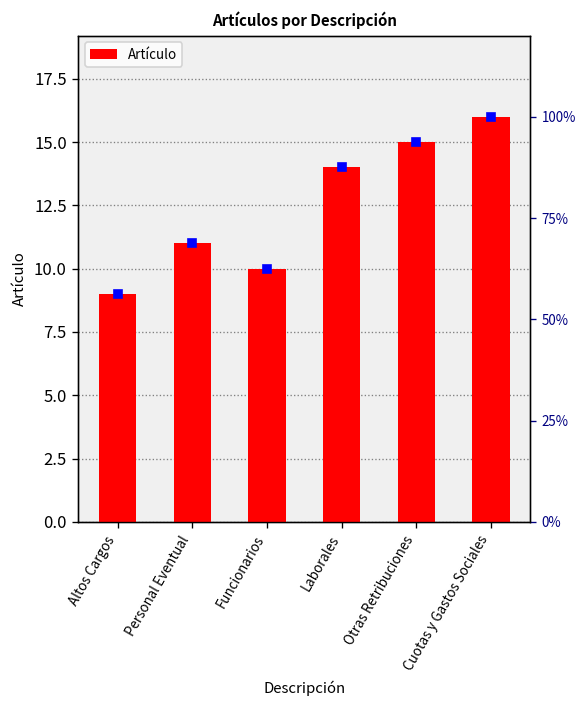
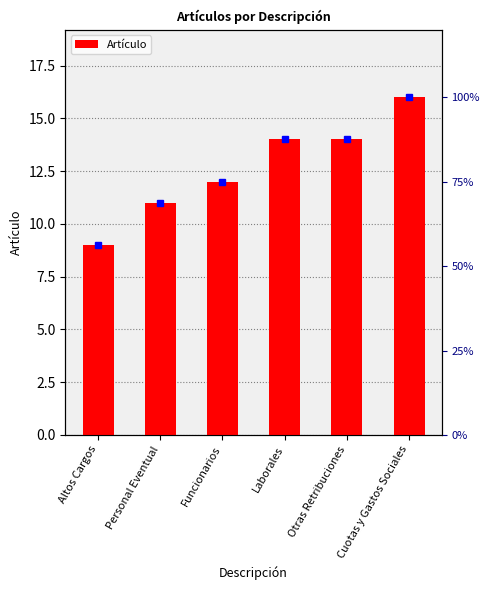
  {
    "Artículo": {
      "Altos Cargos": 9,
      "Personal Eventual": 11,
-     "Funcionarios": 10,
+     "Funcionarios": 12,
      "Laborales": 14,
-     "Otras Retribuciones": 15,
+     "Otras Retribuciones": 14,
      "Cuotas y Gastos Sociales": 16
    }
  }
